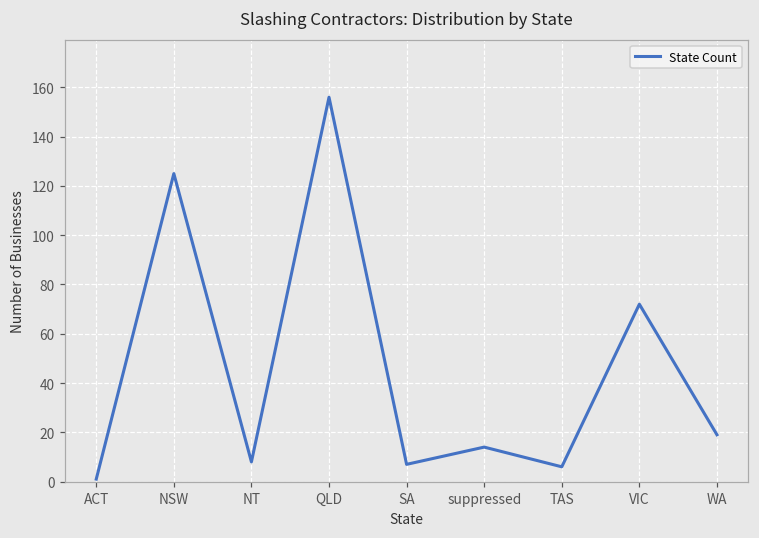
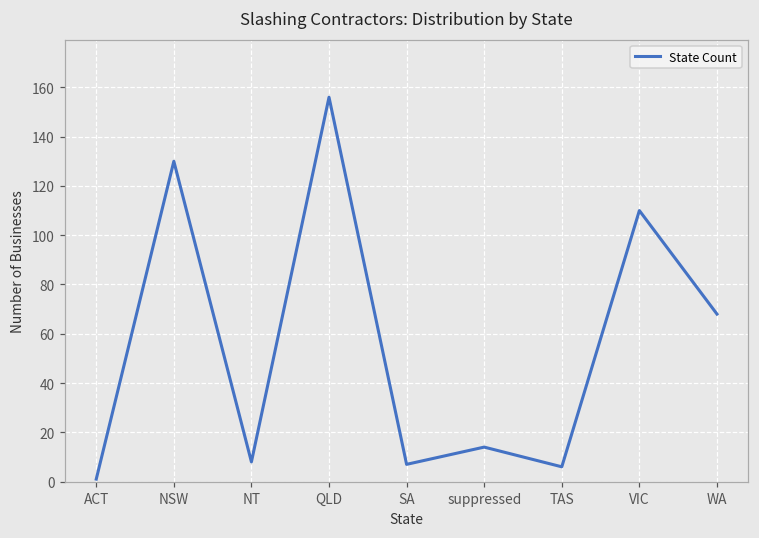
  {
    "ACT": 1,
-   "NSW": 125,
+   "NSW": 130,
    "NT": 8,
    "QLD": 156,
    "SA": 7,
    "suppressed": 14,
    "TAS": 6,
-   "VIC": 72,
-   "WA": 19
+   "VIC": 110,
+   "WA": 68
  }
